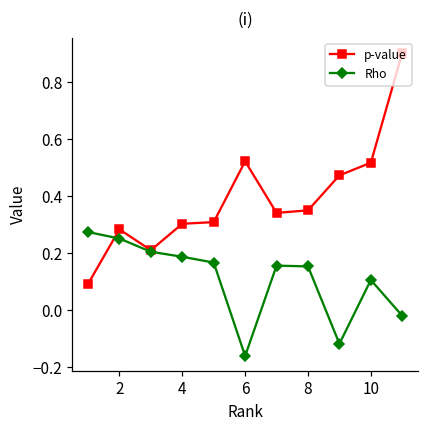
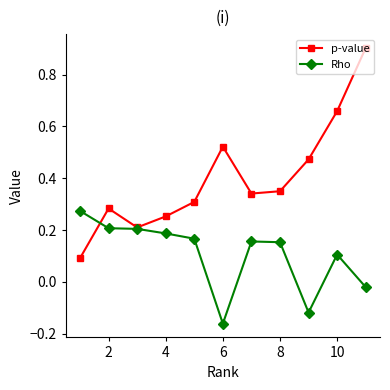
  {
    "p-value": {
      "2": 0.28,
-     "4": 0.30,
+     "4": 0.25,
      "6": 0.52,
      "8": 0.35,
-     "10": 0.52
+     "10": 0.66
    },
    "Rho": {
-     "2": 0.25,
+     "2": 0.21,
      "4": 0.19,
      "6": -0.16,
      "8": 0.15,
      "10": 0.11
    }
  }
